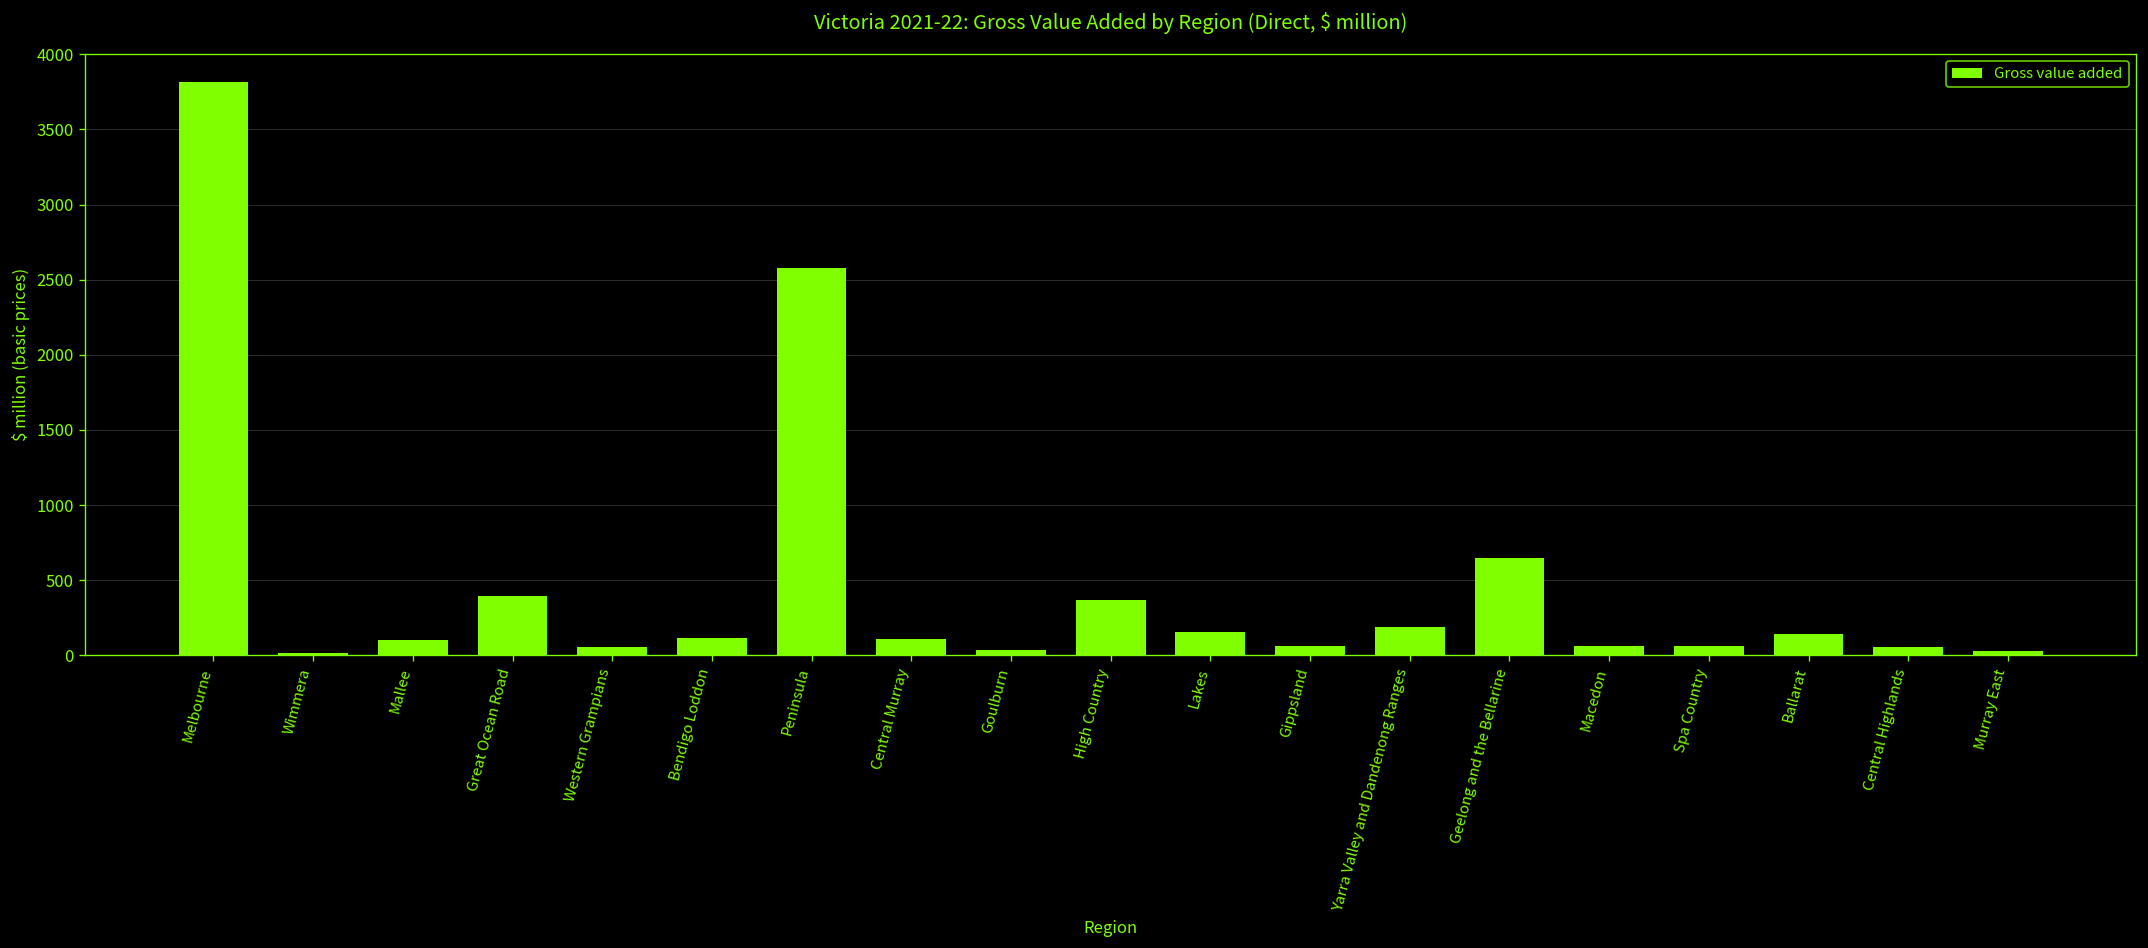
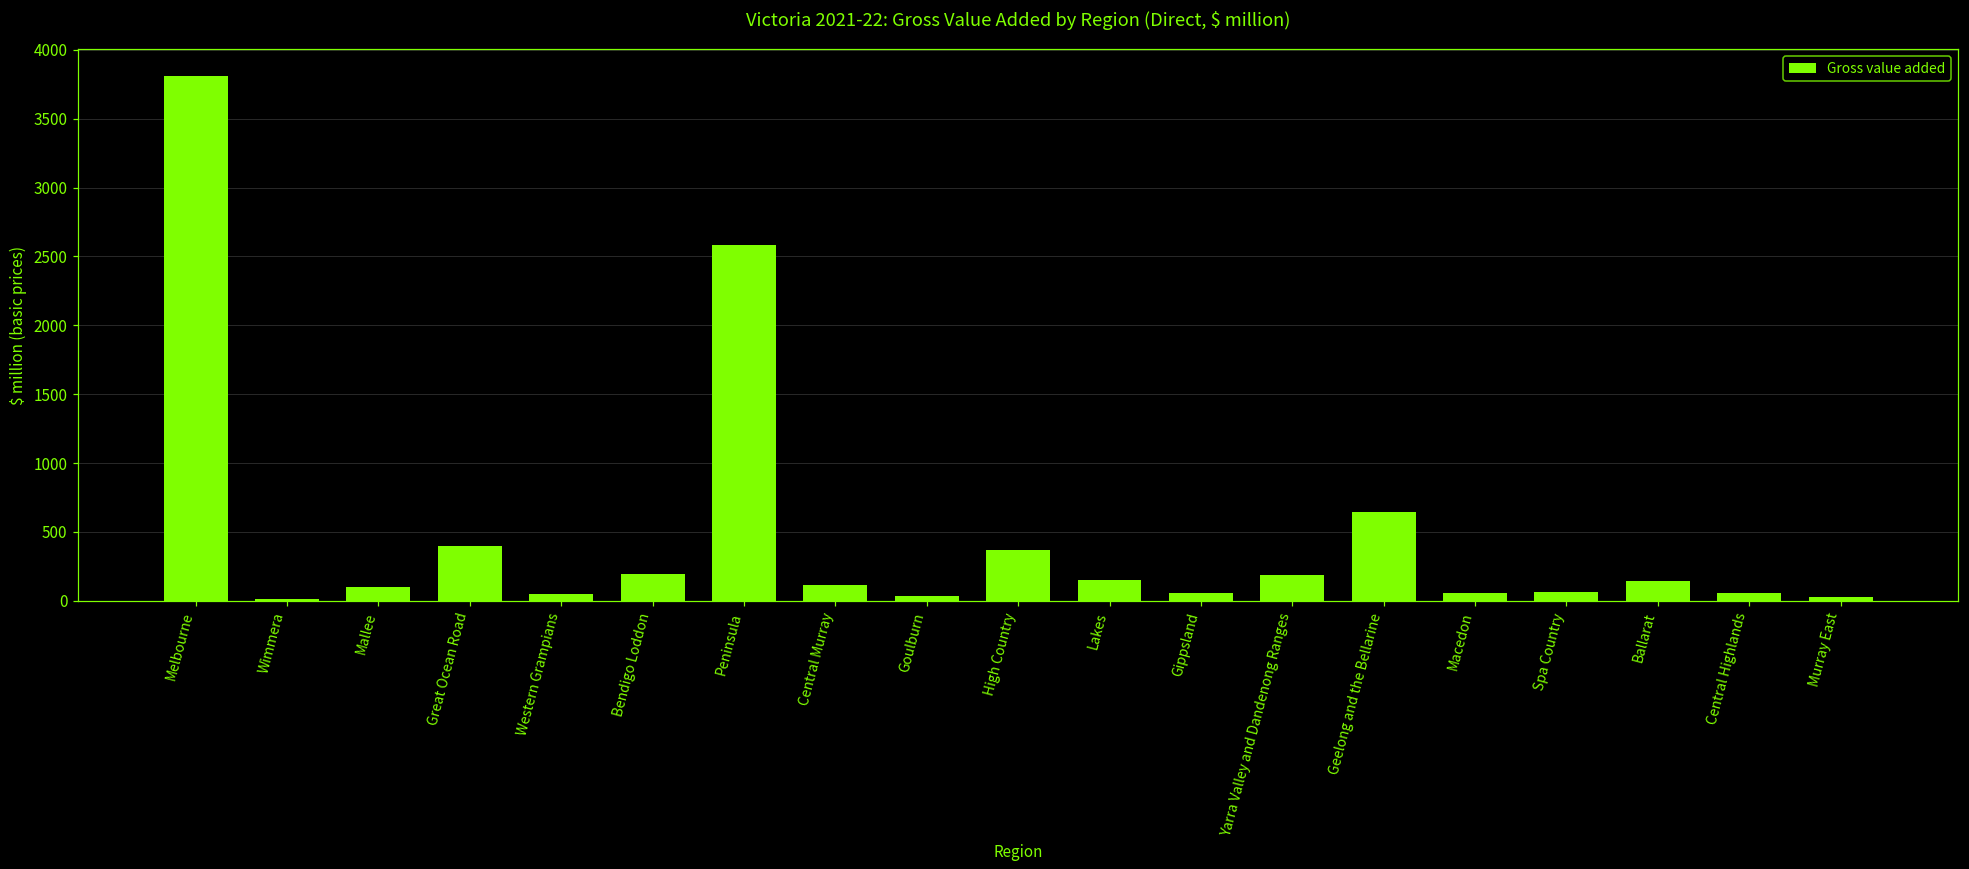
  {
    "Melbourne": 3810,
    "Mallee": 100,
    "Great Ocean Road": 400,
    "Western Grampians": 50,
-   "Bendigo Loddon": 120,
+   "Bendigo Loddon": 200,
    "Peninsula": 2580,
    "Central Murray": 110,
    "Goulburn": 40,
    "High Country": 370,
    "Lakes": 150,
    "Gippsland": 60,
    "Yarra Valley and Dandenong Ranges": 190,
    "Geelong and the Bellarine": 650,
    "Macedon": 60,
    "Spa Country": 60,
    "Ballarat": 140,
    "Central Highlands": 60,
    "Murray East": 30
  }
